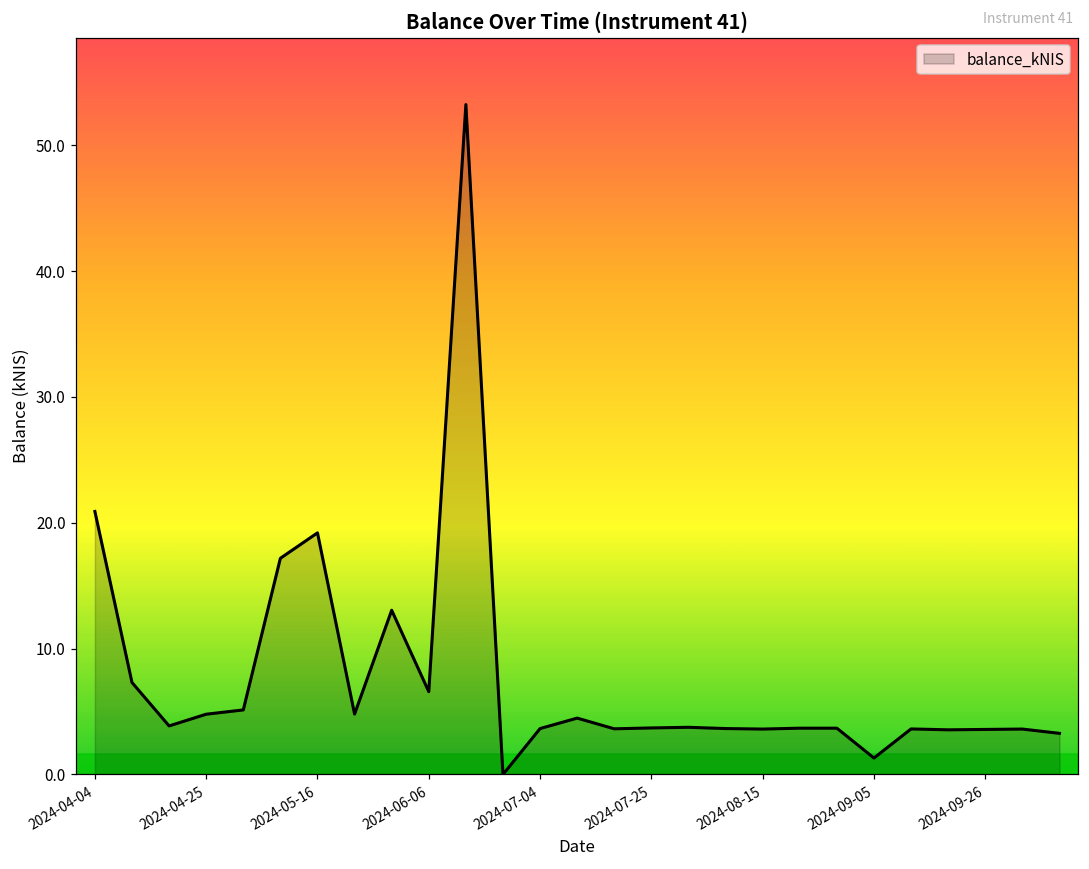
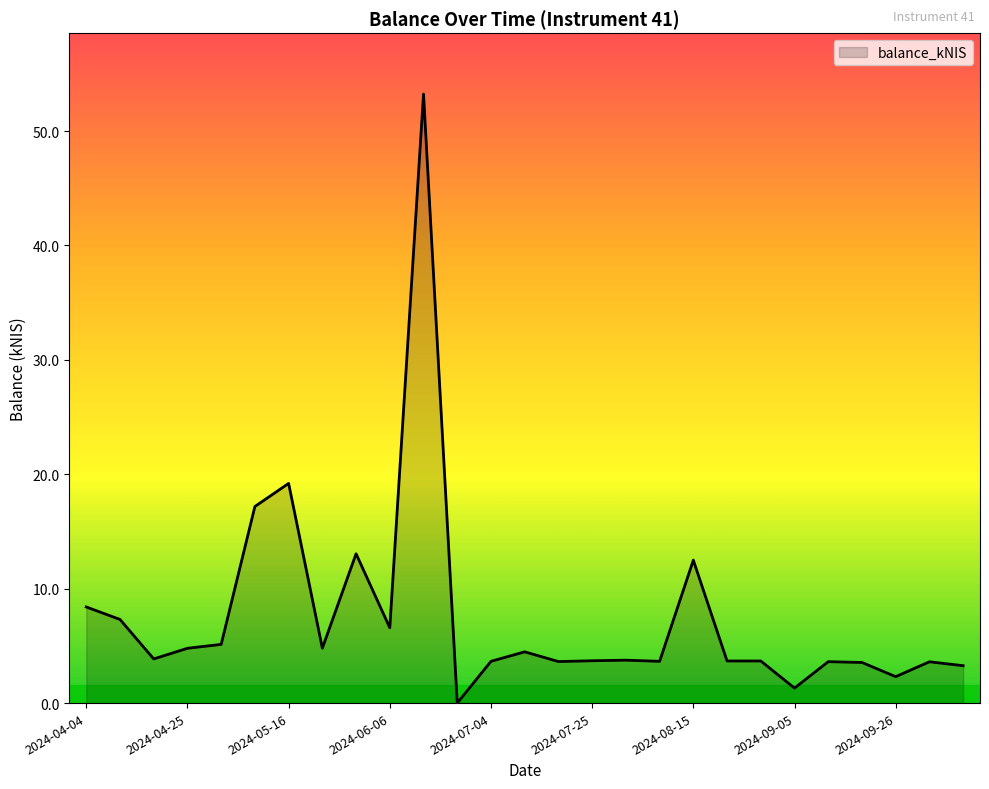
  {
-   "2024-04-04": 20.9,
+   "2024-04-04": 8.4,
    "2024-04-25": 4.8,
    "2024-05-16": 19.2,
    "2024-06-06": 6.6,
    "2024-07-04": 3.7,
    "2024-07-25": 3.7,
-   "2024-08-15": 3.6,
-   "2024-09-26": 3.6
+   "2024-08-15": 12.5,
+   "2024-09-26": 2.3
  }
